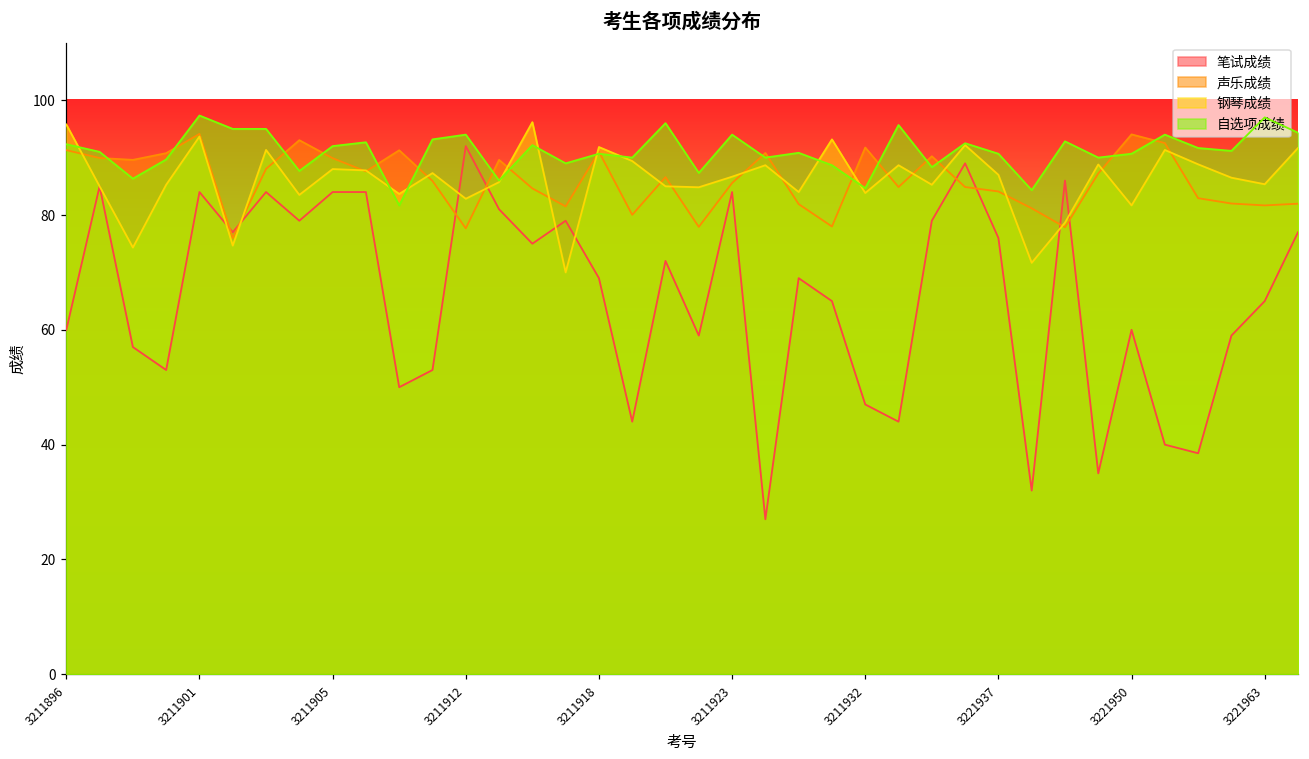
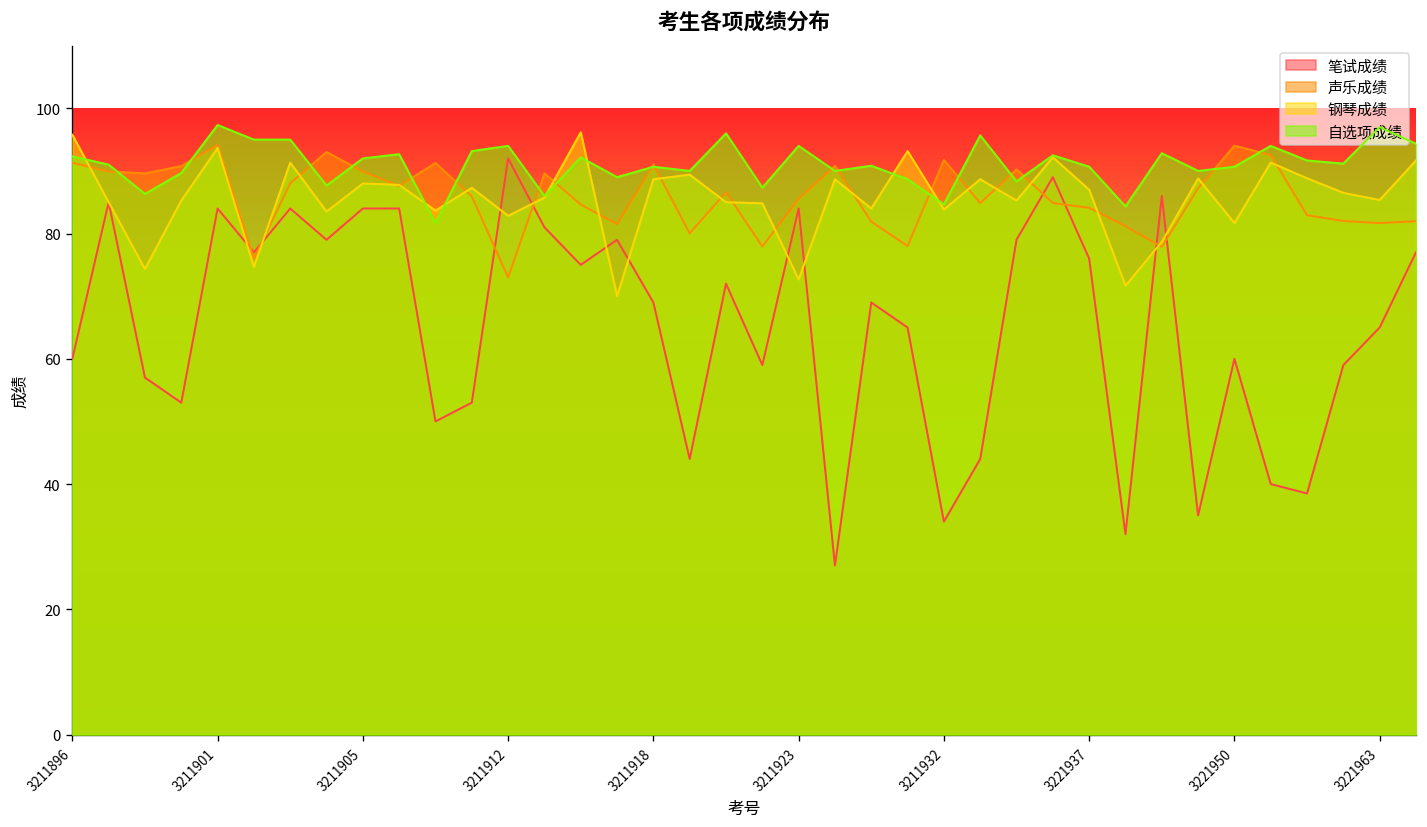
  {
    "笔试成绩": {
      "3211896": 60,
      "3211901": 84,
      "3211905": 84,
      "3211912": 92,
      "3211918": 69,
      "3211923": 84,
-     "3211932": 47,
+     "3211932": 34,
      "3221937": 76,
      "3221950": 60,
      "3221963": 65
    },
    "声乐成绩": {
      "3211896": 91,
      "3211905": 90,
-     "3211912": 78,
+     "3211912": 73,
      "3211923": 86,
      "3211932": 92,
      "3221937": 84,
      "3221950": 94,
      "3221963": 82
    },
    "钢琴成绩": {
      "3211896": 96,
      "3211905": 88,
      "3211912": 83,
-     "3211918": 92,
-     "3211923": 87,
+     "3211918": 89,
+     "3211923": 73,
      "3211932": 84,
      "3221937": 87,
      "3221950": 82,
      "3221963": 85
    },
    "自选项成绩": {
      "3211896": 92,
      "3211901": 97,
      "3211905": 92,
      "3211912": 94,
      "3211923": 94,
      "3211932": 85,
      "3221937": 91,
      "3221950": 91
    }
  }
